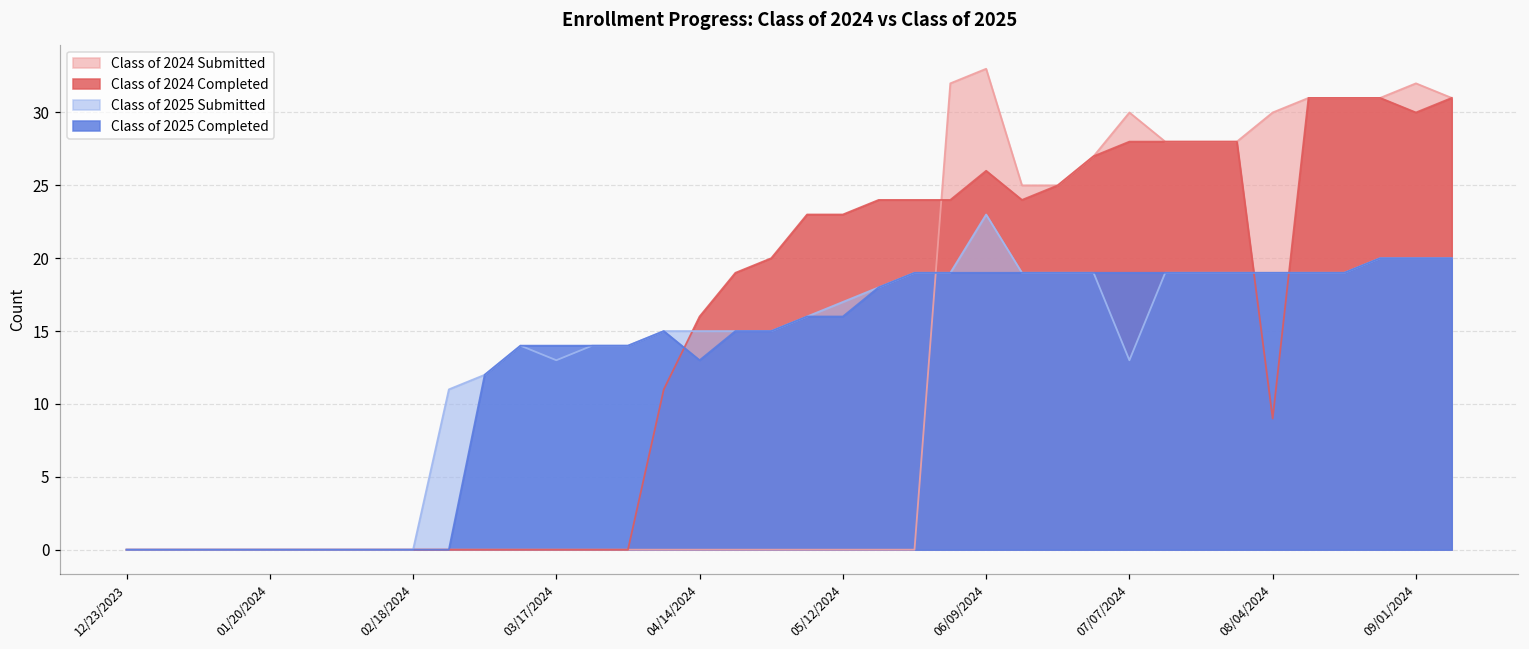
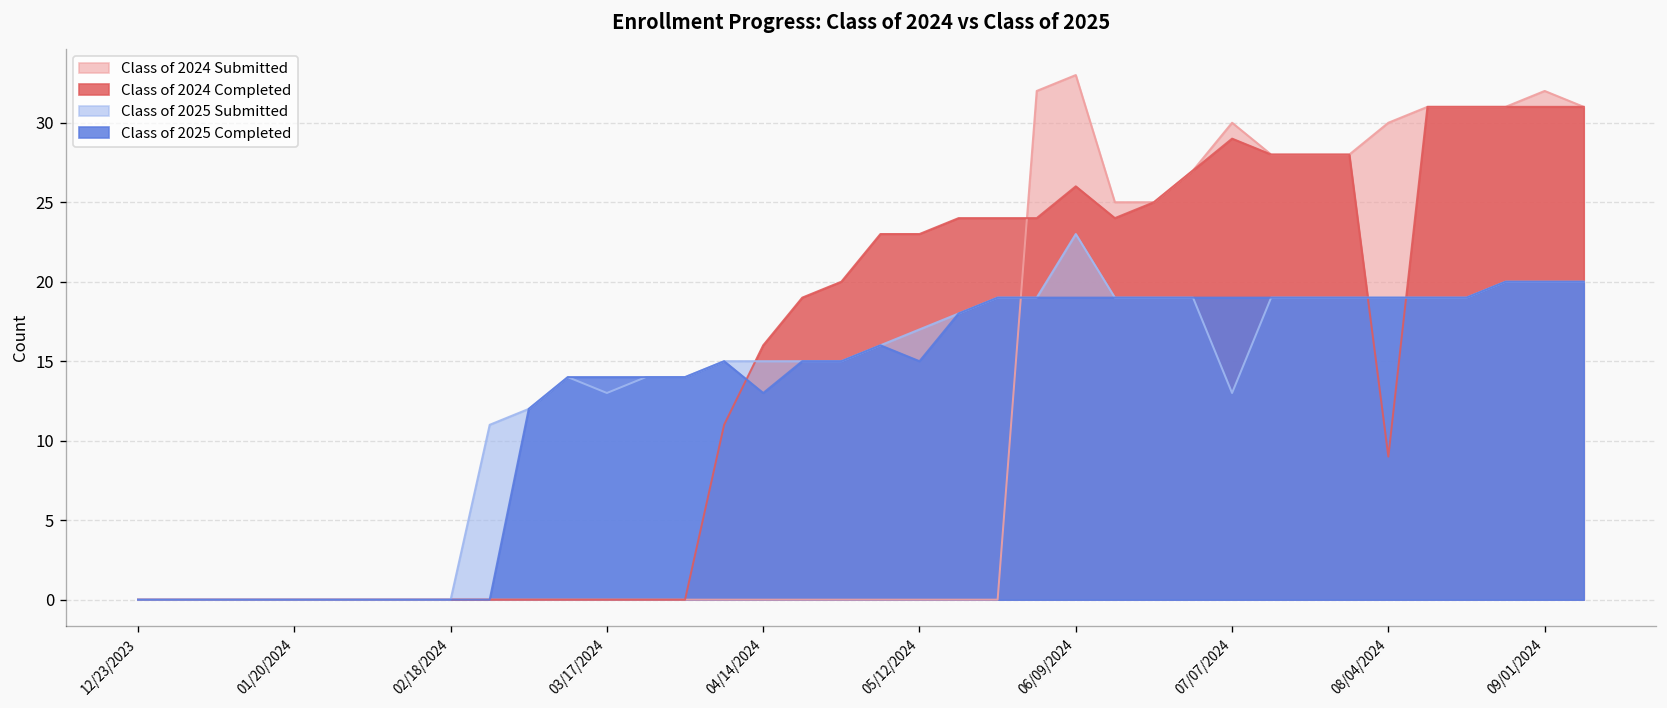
  {
    "Class of 2024 Submitted": {
      "04/14/2024": 0,
      "05/12/2024": 0,
      "06/09/2024": 33,
      "07/07/2024": 30,
      "08/04/2024": 30,
      "09/01/2024": 32
    },
    "Class of 2024 Completed": {
      "04/14/2024": 16,
      "05/12/2024": 23,
      "06/09/2024": 26,
-     "07/07/2024": 28,
+     "07/07/2024": 29,
      "08/04/2024": 9,
-     "09/01/2024": 30
+     "09/01/2024": 31
    },
    "Class of 2025 Submitted": {
      "03/17/2024": 13,
      "04/14/2024": 15,
      "05/12/2024": 17,
      "06/09/2024": 23,
      "07/07/2024": 13
    },
    "Class of 2025 Completed": {
      "03/17/2024": 14,
      "04/14/2024": 13,
-     "05/12/2024": 16,
+     "05/12/2024": 15,
      "06/09/2024": 19,
      "07/07/2024": 19
    }
  }
